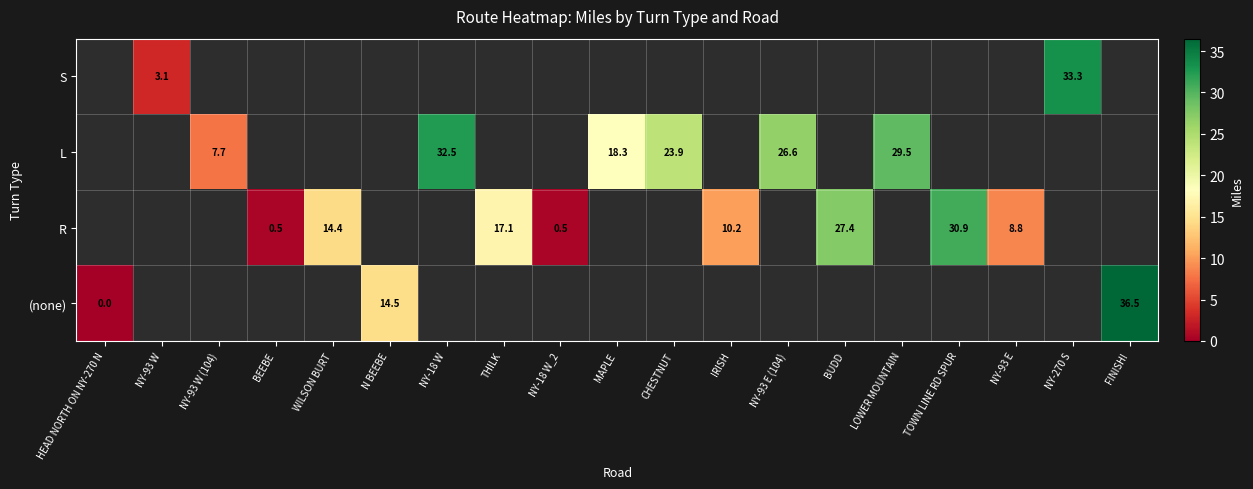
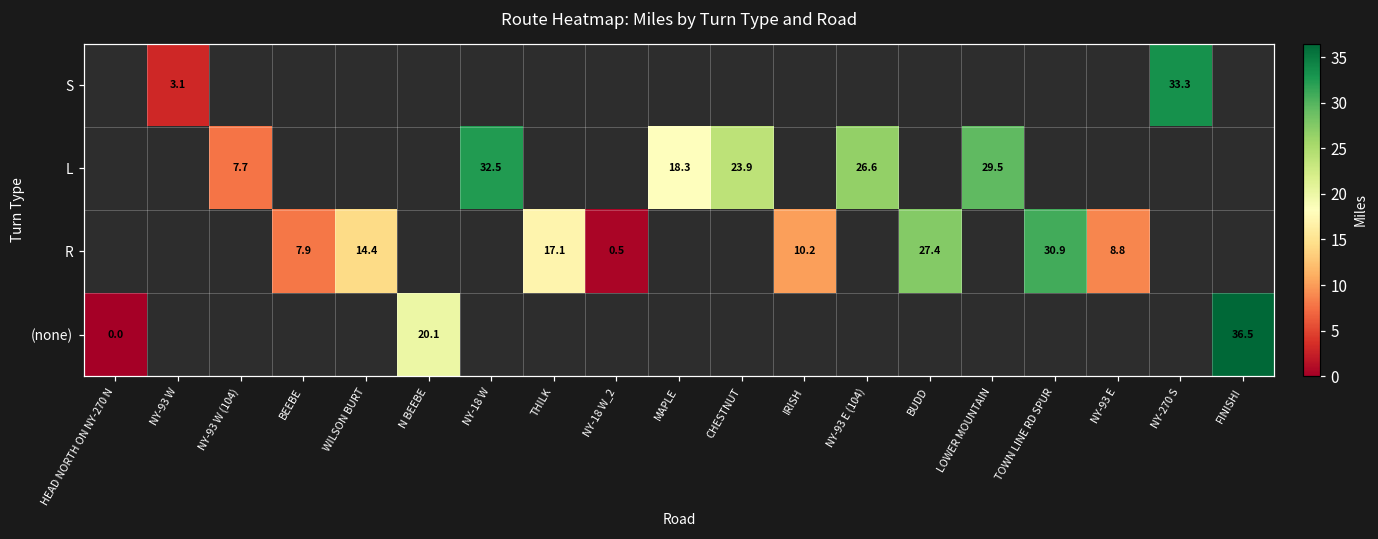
  {
    "S": {
      "NY-93 W": 3.1,
      "NY-270 S": 33.3
    },
    "L": {
      "NY-93 W (104)": 7.7,
      "NY-18 W": 32.5,
      "MAPLE": 18.3,
      "CHESTNUT": 23.9,
      "NY-93 E (104)": 26.6,
      "LOWER MOUNTAIN": 29.5
    },
    "R": {
-     "BEEBE": 0.5,
+     "BEEBE": 7.9,
      "WILSON BURT": 14.4,
      "THILK": 17.1,
      "NY-18 W_2": 0.5,
      "IRISH": 10.2,
      "BUDD": 27.4,
      "TOWN LINE RD SPUR": 30.9,
      "NY-93 E": 8.8
    },
    "(none)": {
      "HEAD NORTH ON NY-270 N": 0.0,
-     "N BEEBE": 14.5,
+     "N BEEBE": 20.1,
      "FINISH!": 36.5
    }
  }
